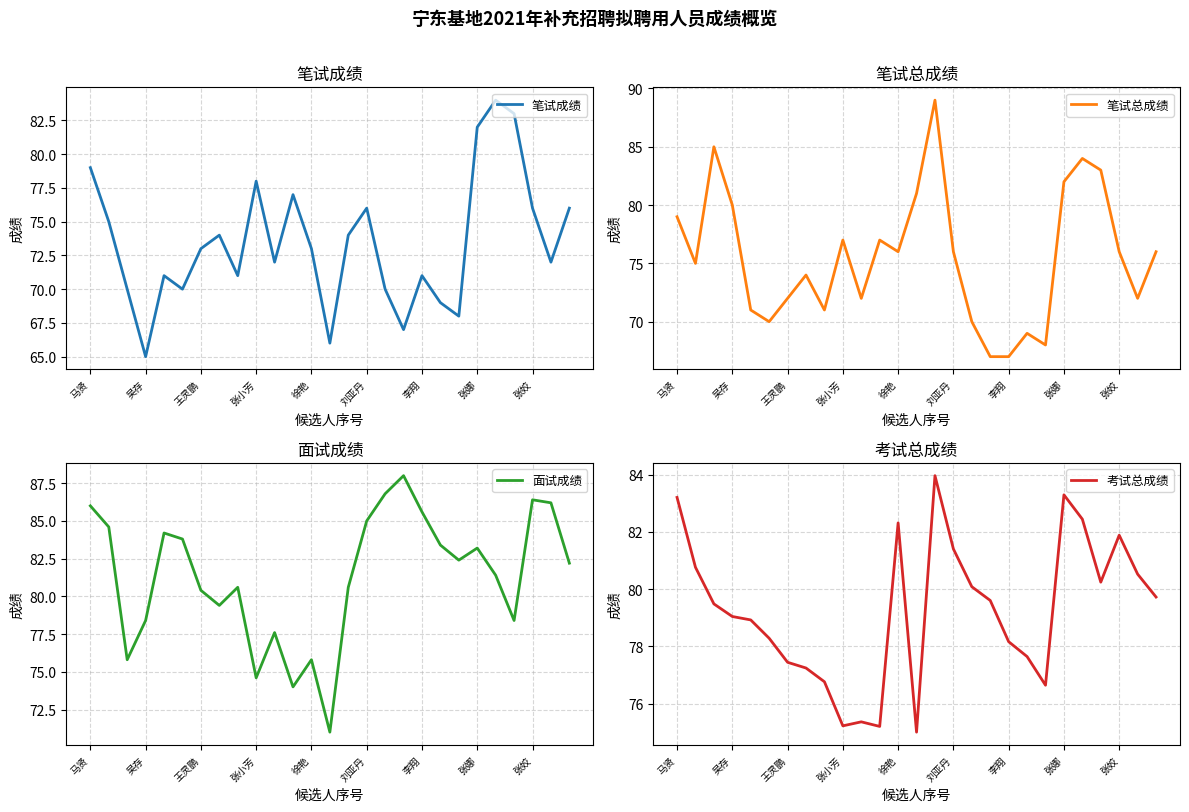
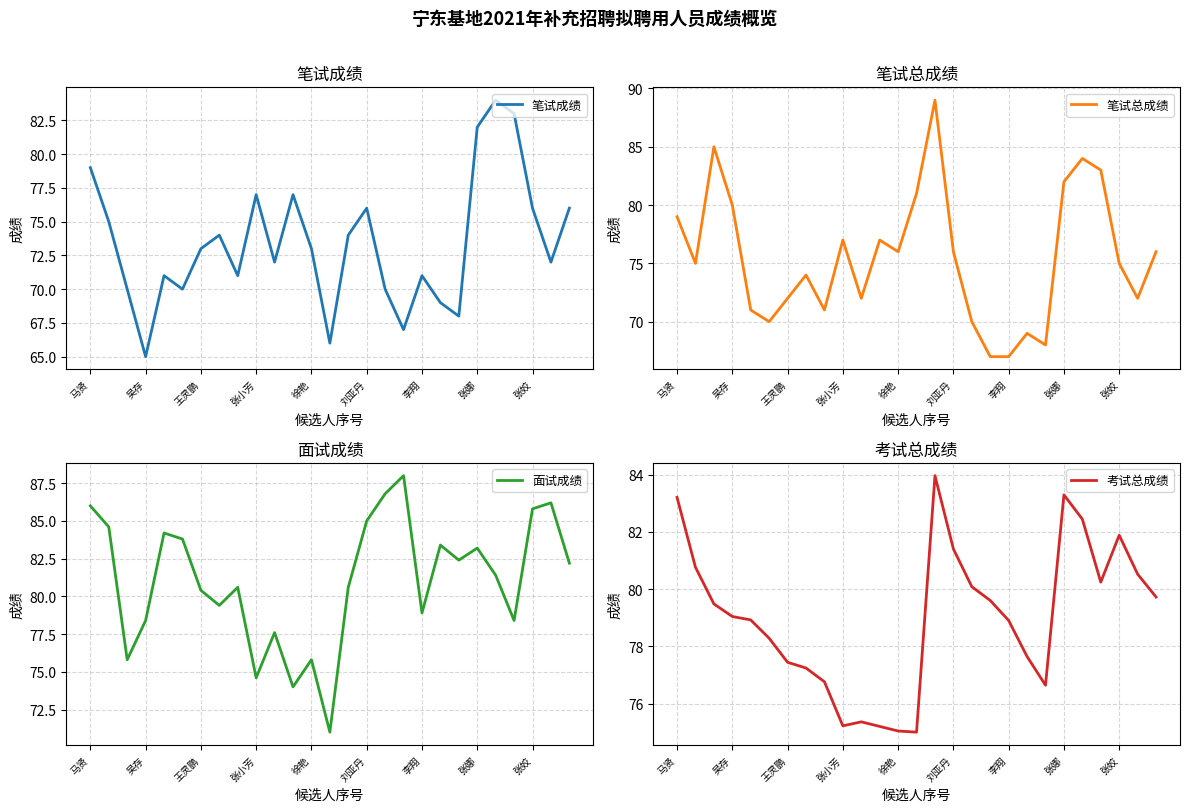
  {
    "笔试成绩": {
      "马贤": 79,
      "吴存": 65,
      "王灵鹏": 73,
-     "张小芳": 78,
+     "张小芳": 77,
      "徐艳": 73,
      "刘亚丹": 76,
      "李翔": 71,
      "张娜": 82,
      "张姣": 76
    },
    "笔试总成绩": {
      "马贤": 79,
      "吴存": 80,
      "王灵鹏": 72,
      "张小芳": 77,
      "徐艳": 76,
      "刘亚丹": 76,
      "李翔": 67,
      "张娜": 82,
-     "张姣": 76
+     "张姣": 75
    },
    "面试成绩": {
      "马贤": 86.0,
      "吴存": 78.4,
      "王灵鹏": 80.4,
      "张小芳": 74.6,
      "徐艳": 75.8,
      "刘亚丹": 85.0,
-     "李翔": 85.6,
+     "李翔": 78.9,
      "张娜": 83.2,
-     "张姣": 86.4
+     "张姣": 85.8
    },
    "考试总成绩": {
      "马贤": 83.2,
      "吴存": 79.0,
      "王灵鹏": 77.4,
      "张小芳": 75.2,
-     "徐艳": 82.3,
+     "徐艳": 75.0,
      "刘亚丹": 81.4,
-     "李翔": 78.2,
+     "李翔": 78.9,
      "张娜": 83.3,
      "张姣": 81.9
    }
  }
